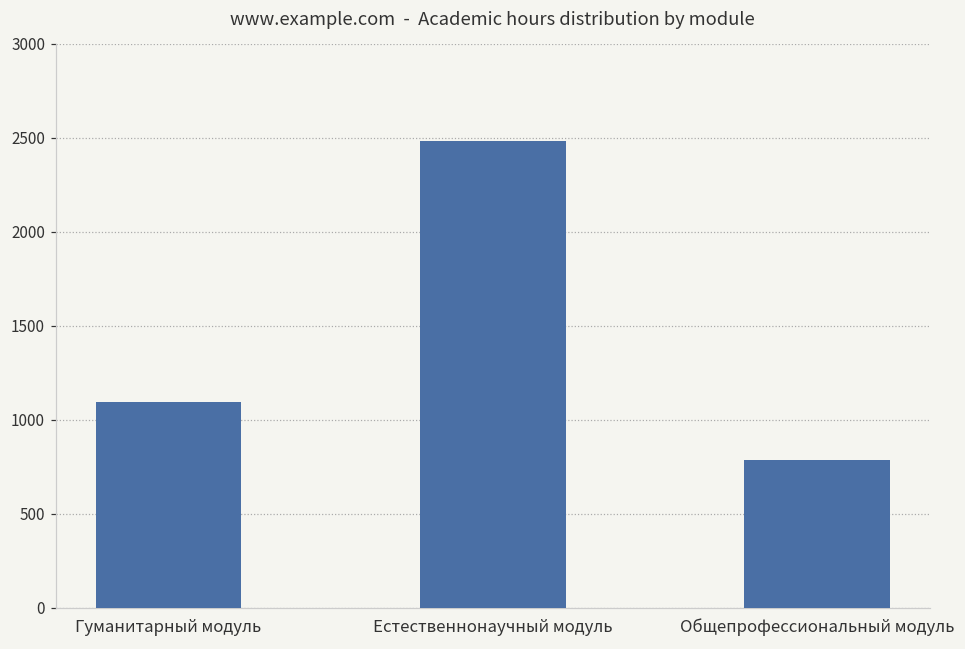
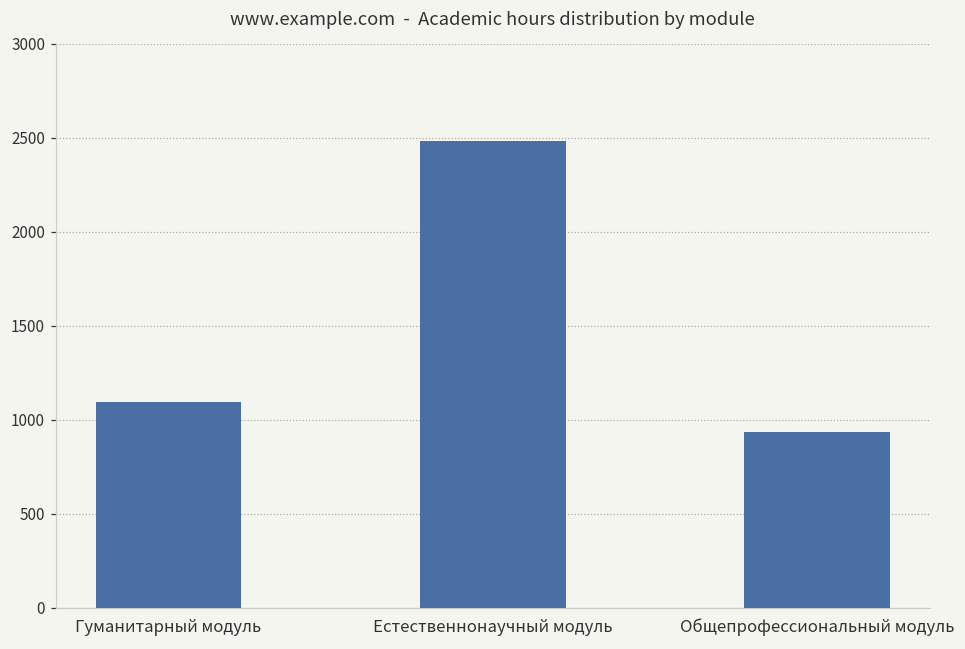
  {
    "Гуманитарный модуль": 1100,
    "Естественнонаучный модуль": 2480,
-   "Общепрофессиональный модуль": 780
+   "Общепрофессиональный модуль": 940
  }
